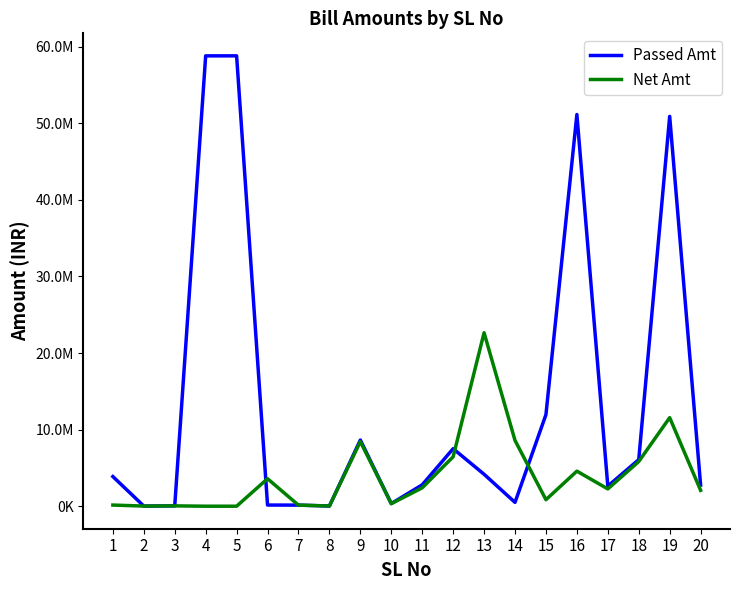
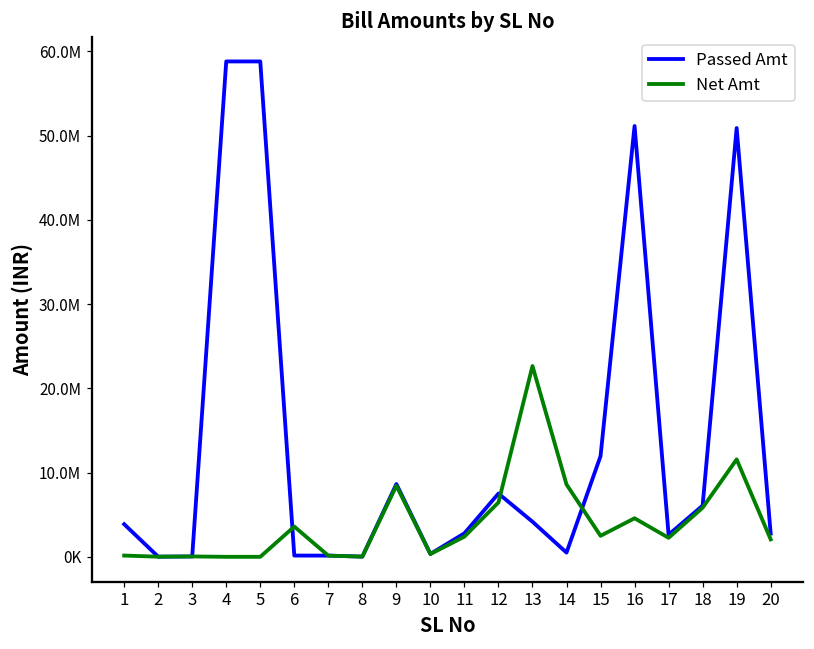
  {
    "Passed Amt": {
      "1": 4000000,
      "4": 59000000,
      "5": 59000000,
      "6": 0,
      "11": 3000000,
      "12": 8000000,
      "13": 4000000,
      "14": 0,
      "15": 12000000,
      "16": 51000000,
      "17": 3000000,
      "19": 51000000,
      "20": 3000000
    },
    "Net Amt": {
      "1": 0,
      "4": 0,
      "5": 0,
      "6": 4000000,
      "11": 2000000,
      "12": 6000000,
      "13": 23000000,
      "14": 9000000,
-     "15": 1000000,
+     "15": 2000000,
      "16": 5000000,
      "17": 2000000,
      "19": 12000000,
      "20": 2000000
    }
  }
